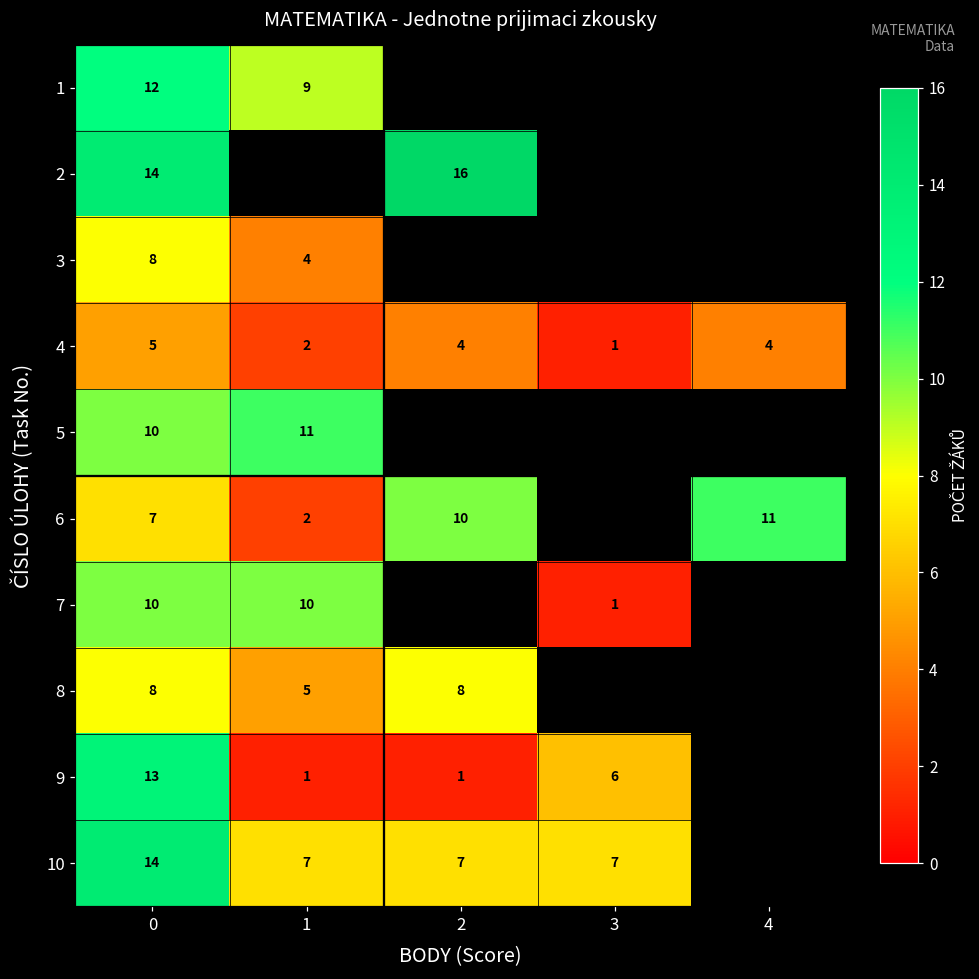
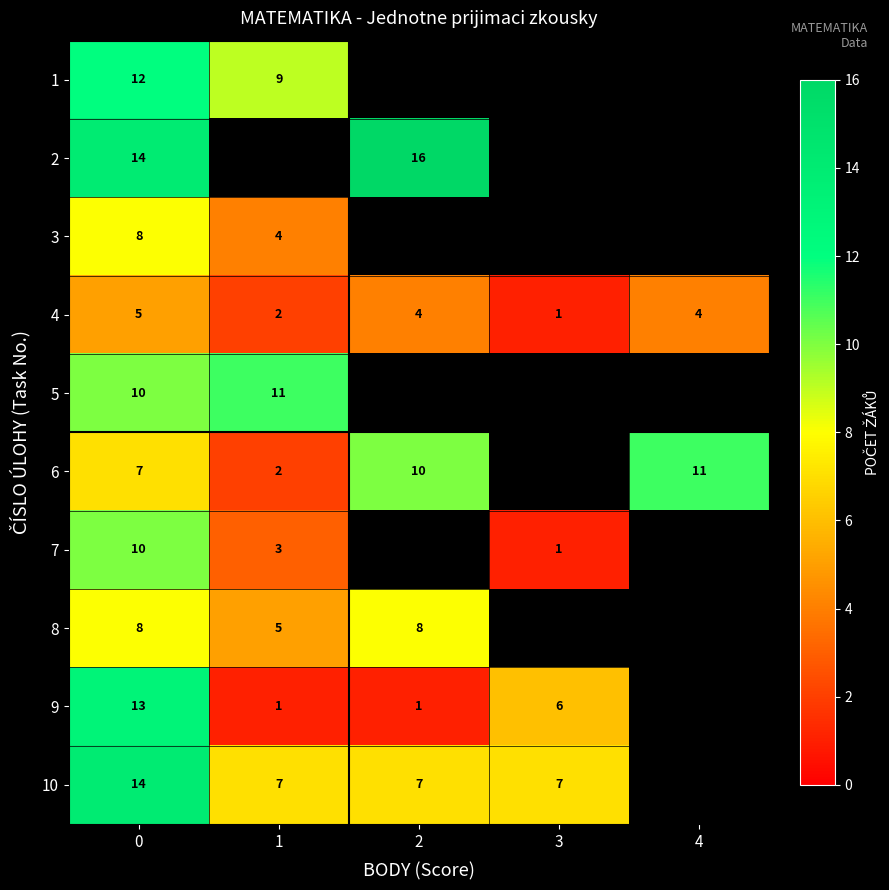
  {
    "1": {
      "0": 12,
      "1": 9
    },
    "2": {
      "0": 14,
      "2": 16
    },
    "3": {
      "0": 8,
      "1": 4
    },
    "4": {
      "0": 5,
      "1": 2,
      "2": 4,
      "3": 1,
      "4": 4
    },
    "5": {
      "0": 10,
      "1": 11
    },
    "6": {
      "0": 7,
      "1": 2,
      "2": 10,
      "4": 11
    },
    "7": {
      "0": 10,
-     "1": 10,
+     "1": 3,
      "3": 1
    },
    "8": {
      "0": 8,
      "1": 5,
      "2": 8
    },
    "9": {
      "0": 13,
      "1": 1,
      "2": 1,
      "3": 6
    },
    "10": {
      "0": 14,
      "1": 7,
      "2": 7,
      "3": 7
    }
  }
